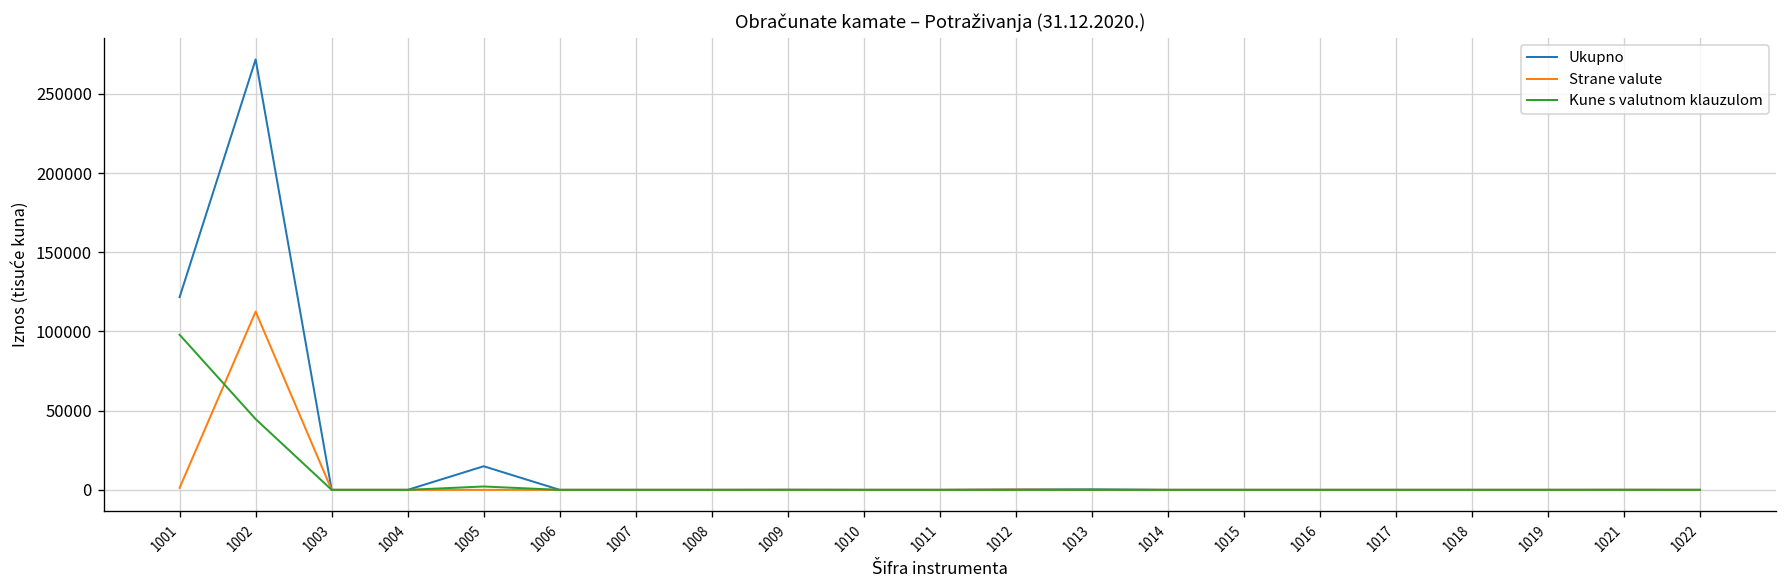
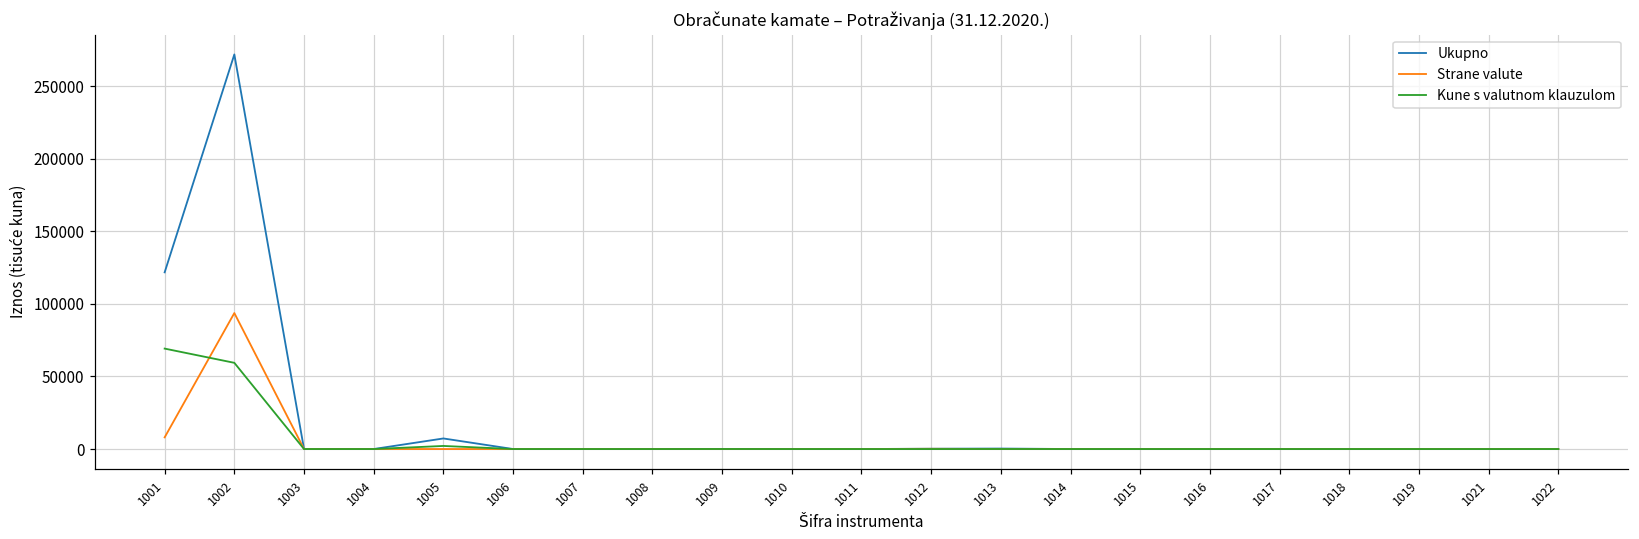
  {
    "Ukupno": {
      "1001": 122000,
      "1002": 272000,
-     "1005": 15000
+     "1005": 7000
    },
    "Strane valute": {
-     "1001": 1000,
-     "1002": 113000,
+     "1001": 8000,
+     "1002": 94000,
      "1005": 0
    },
    "Kune s valutnom klauzulom": {
-     "1001": 98000,
-     "1002": 45000,
+     "1001": 69000,
+     "1002": 59000,
      "1005": 2000
    }
  }
